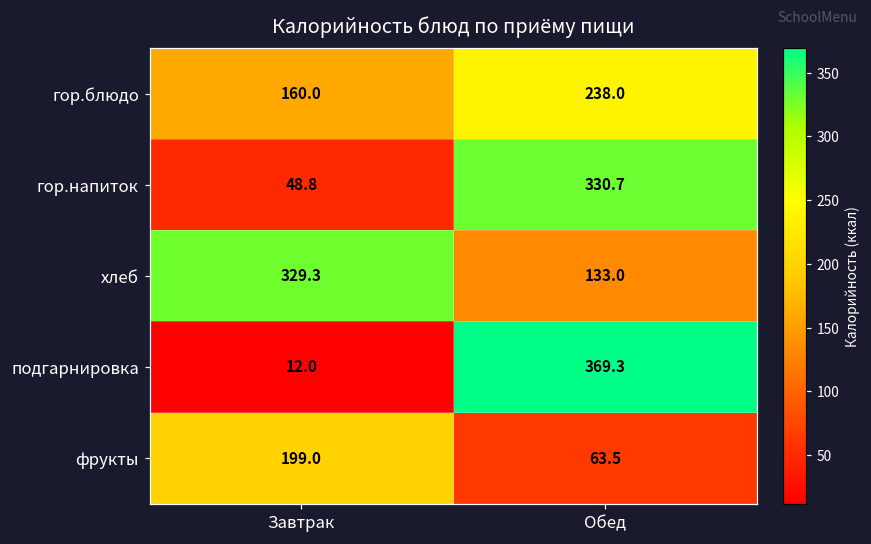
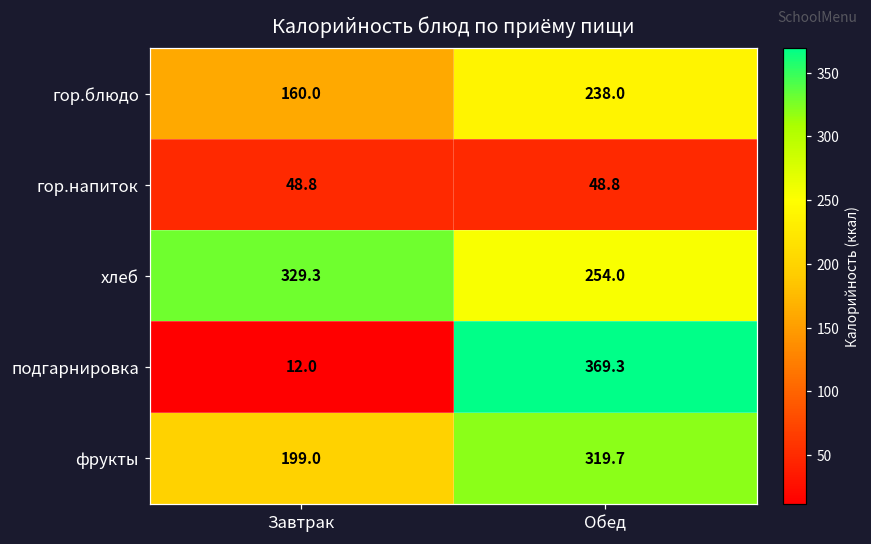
  {
    "гор.блюдо": {
      "Завтрак": 160.0,
      "Обед": 238.0
    },
    "гор.напиток": {
      "Завтрак": 48.8,
-     "Обед": 330.7
+     "Обед": 48.8
    },
    "хлеб": {
      "Завтрак": 329.3,
-     "Обед": 133.0
+     "Обед": 254.0
    },
    "подгарнировка": {
      "Завтрак": 12.0,
      "Обед": 369.3
    },
    "фрукты": {
      "Завтрак": 199.0,
-     "Обед": 63.5
+     "Обед": 319.7
    }
  }
